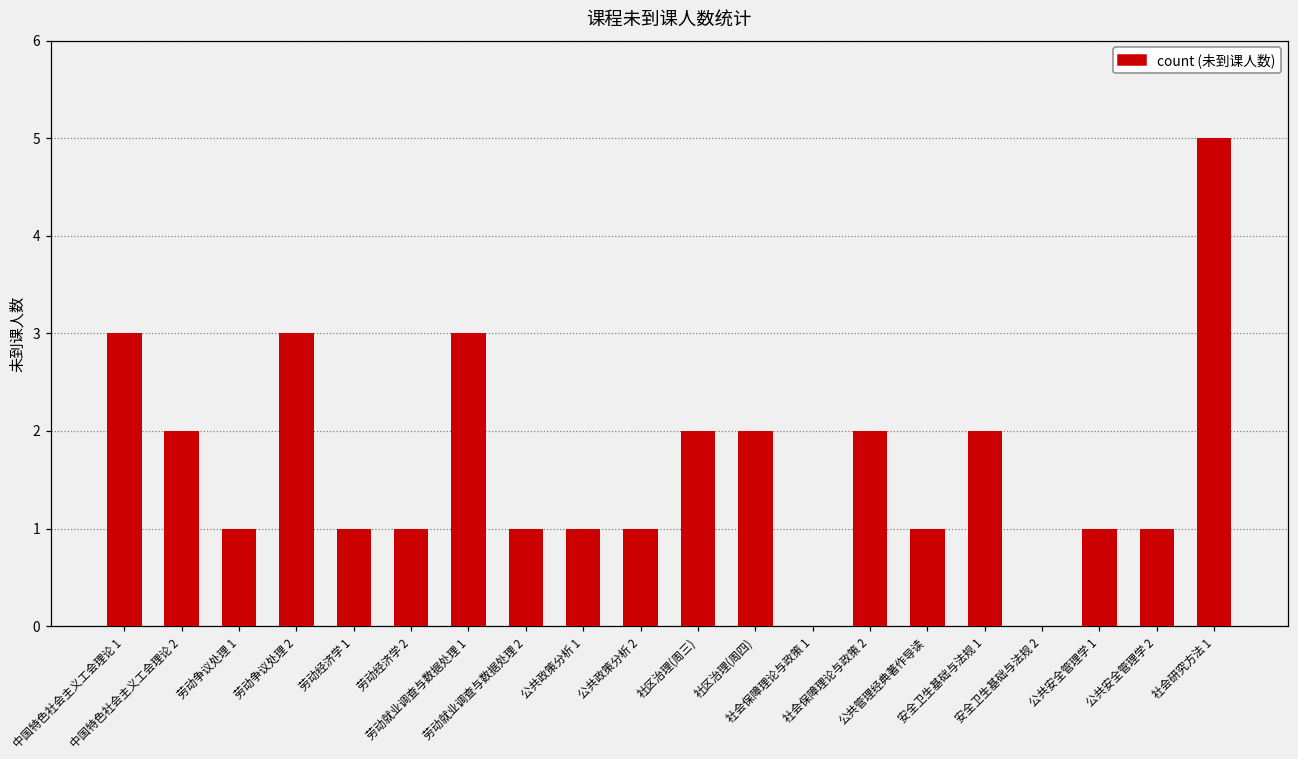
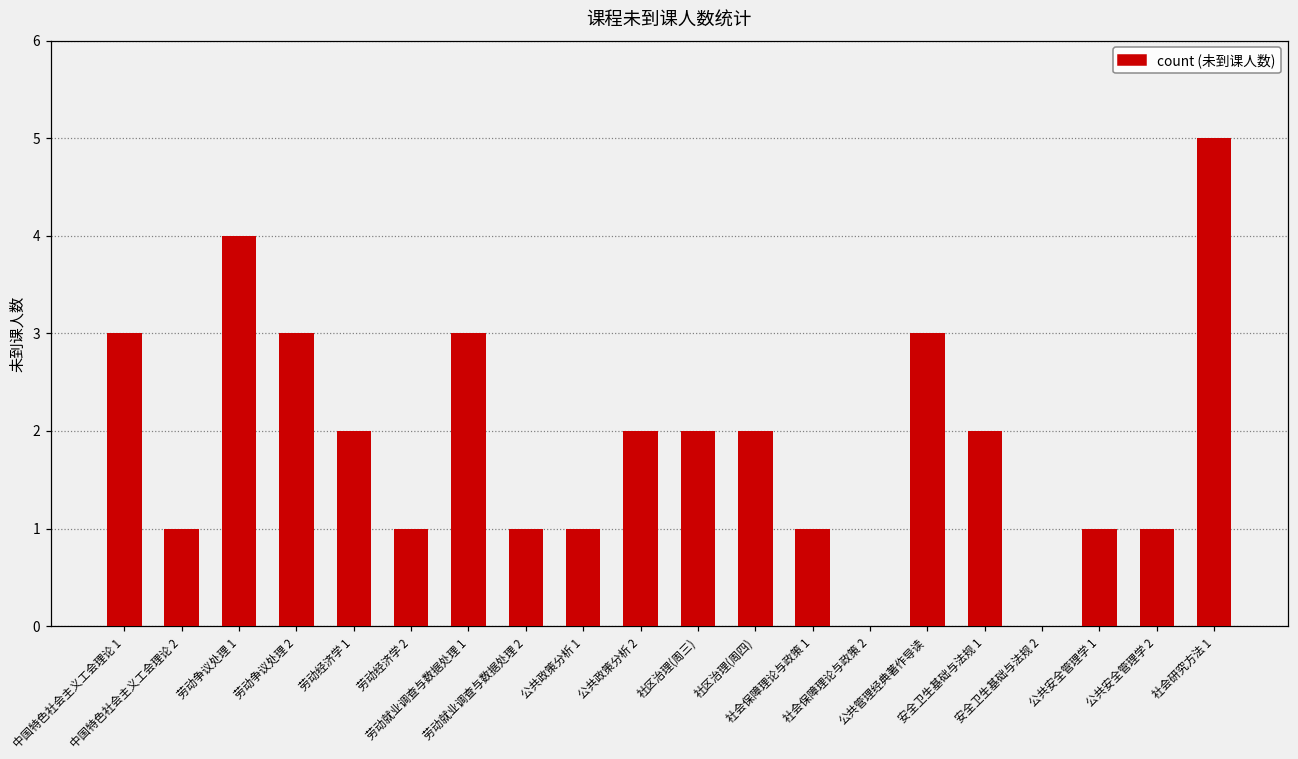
  {
    "中国特色社会主义工会理论 1": 3,
-   "中国特色社会主义工会理论 2": 2,
-   "劳动争议处理 1": 1,
+   "中国特色社会主义工会理论 2": 1,
+   "劳动争议处理 1": 4,
    "劳动争议处理 2": 3,
-   "劳动经济学 1": 1,
+   "劳动经济学 1": 2,
    "劳动经济学 2": 1,
    "劳动就业调查与数据处理 1": 3,
    "劳动就业调查与数据处理 2": 1,
    "公共政策分析 1": 1,
-   "公共政策分析 2": 1,
+   "公共政策分析 2": 2,
    "社区治理(周三)": 2,
    "社区治理(周四)": 2,
-   "社会保障理论与政策 1": 0,
-   "社会保障理论与政策 2": 2,
-   "公共管理经典著作导读": 1,
+   "社会保障理论与政策 1": 1,
+   "社会保障理论与政策 2": 0,
+   "公共管理经典著作导读": 3,
    "安全卫生基础与法规 1": 2,
    "安全卫生基础与法规 2": 0,
    "公共安全管理学 1": 1,
    "公共安全管理学 2": 1,
    "社会研究方法 1": 5
  }
